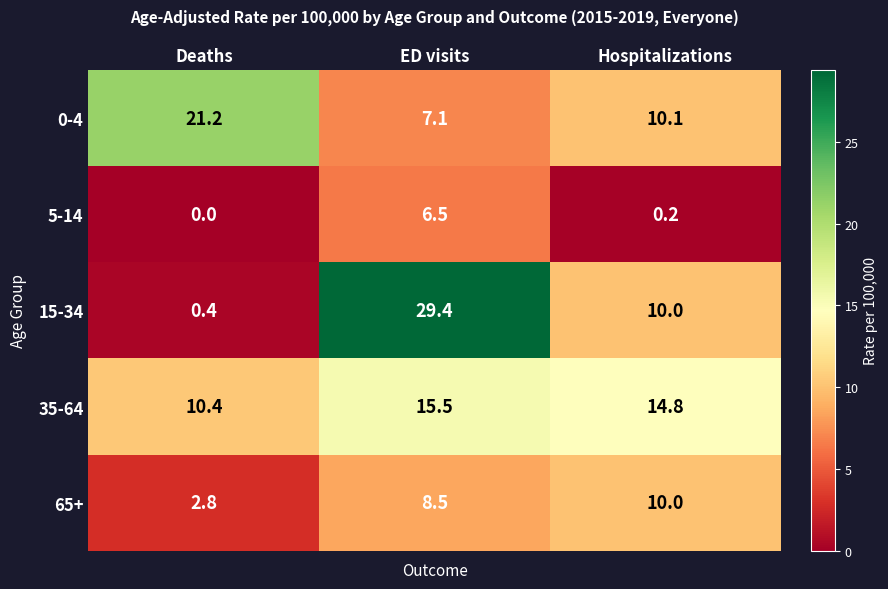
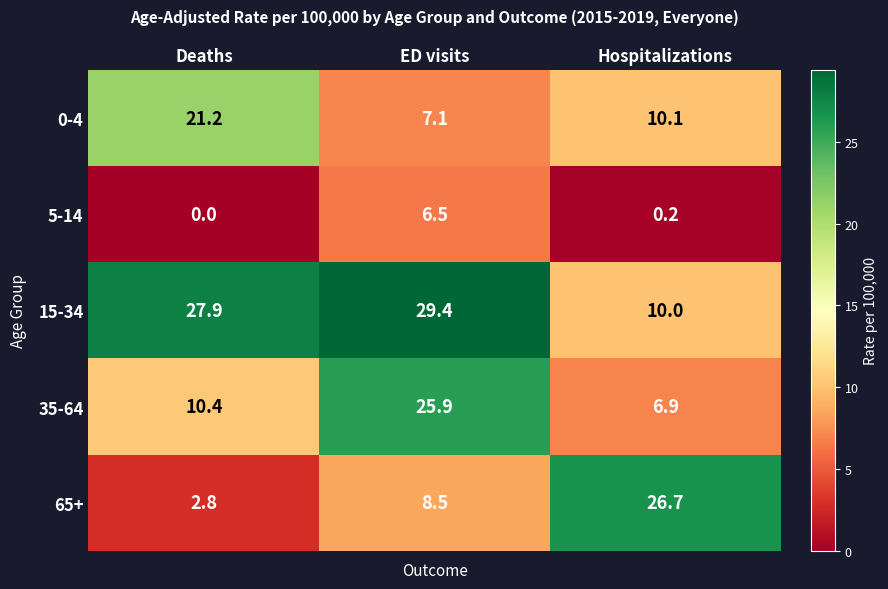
  {
    "0-4": {
      "Deaths": 21.2,
      "ED visits": 7.1,
      "Hospitalizations": 10.1
    },
    "5-14": {
      "Deaths": 0.0,
      "ED visits": 6.5,
      "Hospitalizations": 0.2
    },
    "15-34": {
-     "Deaths": 0.4,
+     "Deaths": 27.9,
      "ED visits": 29.4,
      "Hospitalizations": 10.0
    },
    "35-64": {
      "Deaths": 10.4,
-     "ED visits": 15.5,
-     "Hospitalizations": 14.8
+     "ED visits": 25.9,
+     "Hospitalizations": 6.9
    },
    "65+": {
      "Deaths": 2.8,
      "ED visits": 8.5,
-     "Hospitalizations": 10.0
+     "Hospitalizations": 26.7
    }
  }
